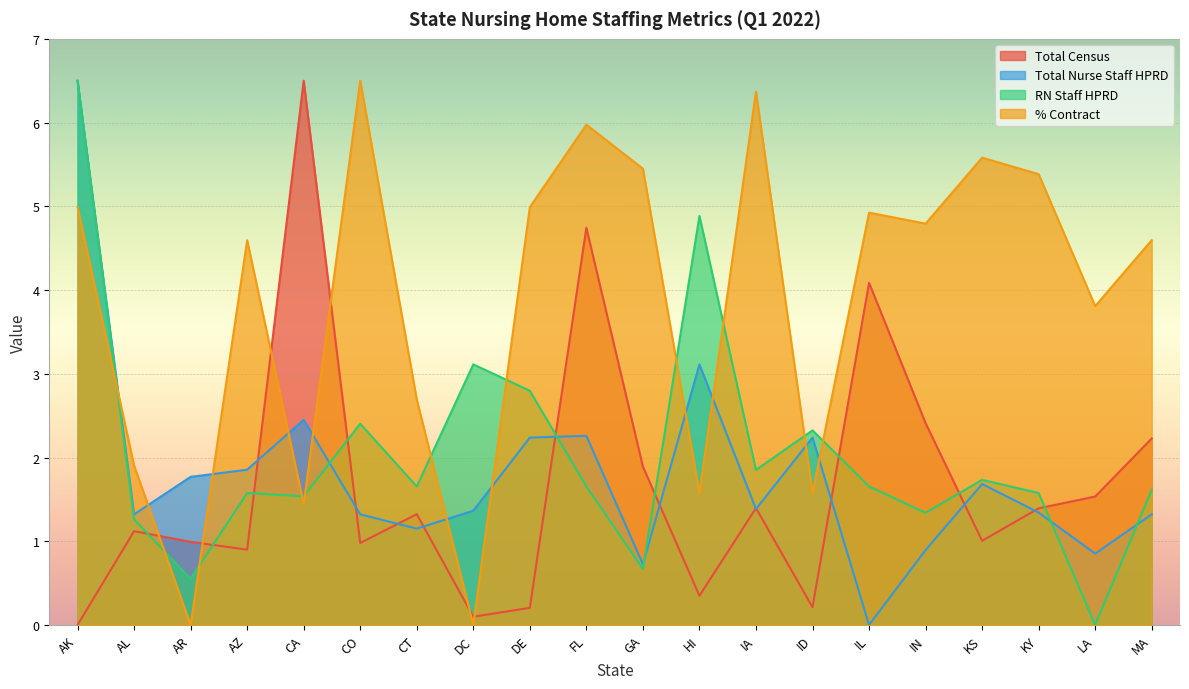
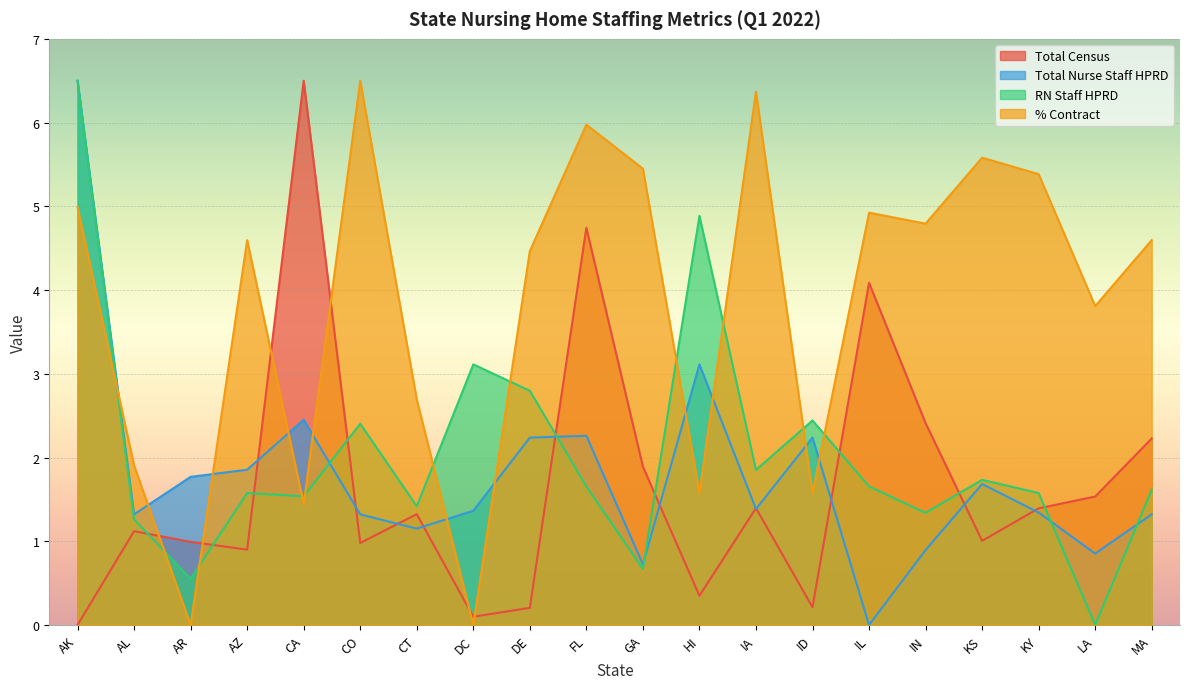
  {
    "Total Census": {
      "AK": 0.0,
      "AL": 1.1,
      "AR": 1.0,
      "AZ": 0.9,
      "CA": 6.5,
      "CO": 1.0,
      "CT": 1.3,
      "DC": 0.1,
      "DE": 0.2,
      "FL": 4.7,
      "GA": 1.9,
      "HI": 0.3,
      "ID": 0.2,
      "IL": 4.1,
      "IN": 2.4,
      "KS": 1.0,
      "KY": 1.4,
      "LA": 1.5,
      "MA": 2.2
    },
    "Total Nurse Staff HPRD": {
      "AL": 1.3,
      "AR": 1.8,
      "AZ": 1.9,
      "CA": 2.5,
      "CO": 1.3,
      "CT": 1.2,
      "DC": 1.4,
      "DE": 2.2,
      "FL": 2.3,
      "GA": 0.7,
      "HI": 3.1,
      "ID": 2.2,
      "IL": 0.0,
      "IN": 0.9,
      "KS": 1.7,
      "KY": 1.3,
      "LA": 0.9,
      "MA": 1.3
    },
    "RN Staff HPRD": {
      "AL": 1.3,
      "AR": 0.6,
      "AZ": 1.6,
      "CA": 1.5,
      "CO": 2.4,
-     "CT": 1.7,
+     "CT": 1.4,
      "DC": 3.1,
      "DE": 2.8,
      "FL": 1.7,
      "GA": 0.7,
      "HI": 4.9,
      "IA": 1.9,
-     "ID": 2.3,
+     "ID": 2.4,
      "IL": 1.7,
      "IN": 1.3,
      "KS": 1.7,
      "KY": 1.6,
      "LA": 0.0,
      "MA": 1.6
    },
    "% Contract": {
      "AK": 5.0,
      "AL": 1.9,
      "AR": 0.0,
      "AZ": 4.6,
      "CA": 1.4,
      "CO": 6.5,
      "CT": 2.7,
      "DC": 0.0,
-     "DE": 5.0,
+     "DE": 4.5,
      "FL": 6.0,
      "GA": 5.4,
      "HI": 1.6,
      "IA": 6.4,
      "ID": 1.6,
      "IL": 4.9,
      "IN": 4.8,
      "KS": 5.6,
      "KY": 5.4,
      "LA": 3.8,
      "MA": 4.6
    }
  }
